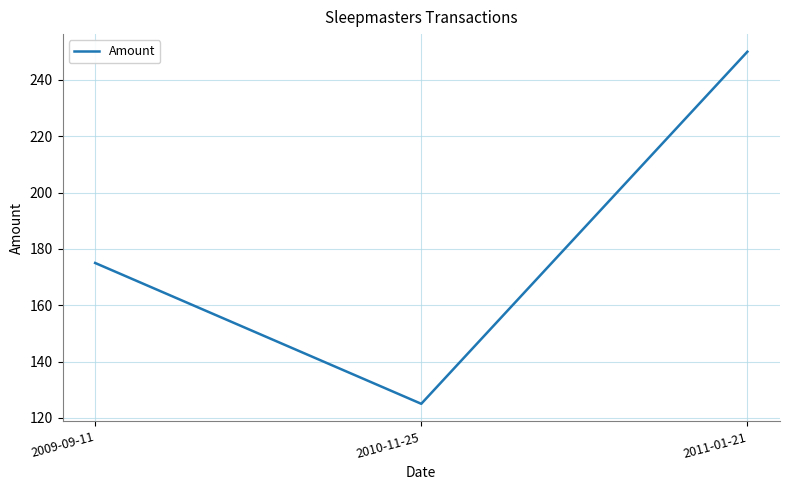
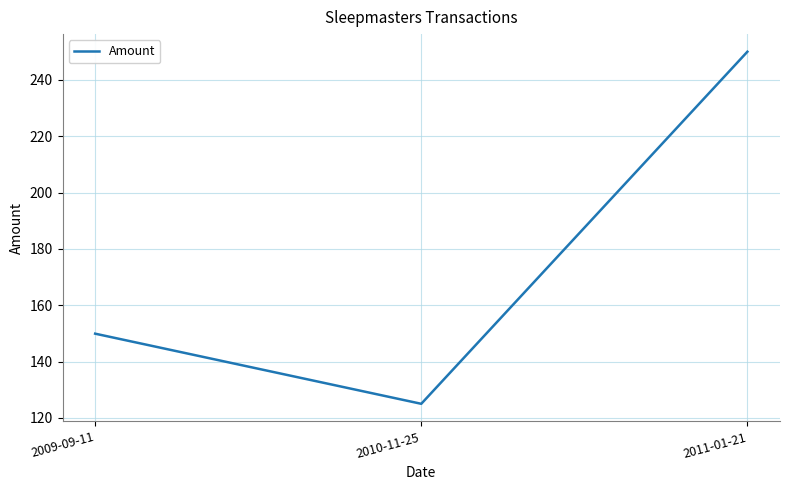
  {
-   "2009-09-11": 175,
+   "2009-09-11": 150,
    "2010-11-25": 125,
    "2011-01-21": 250
  }
